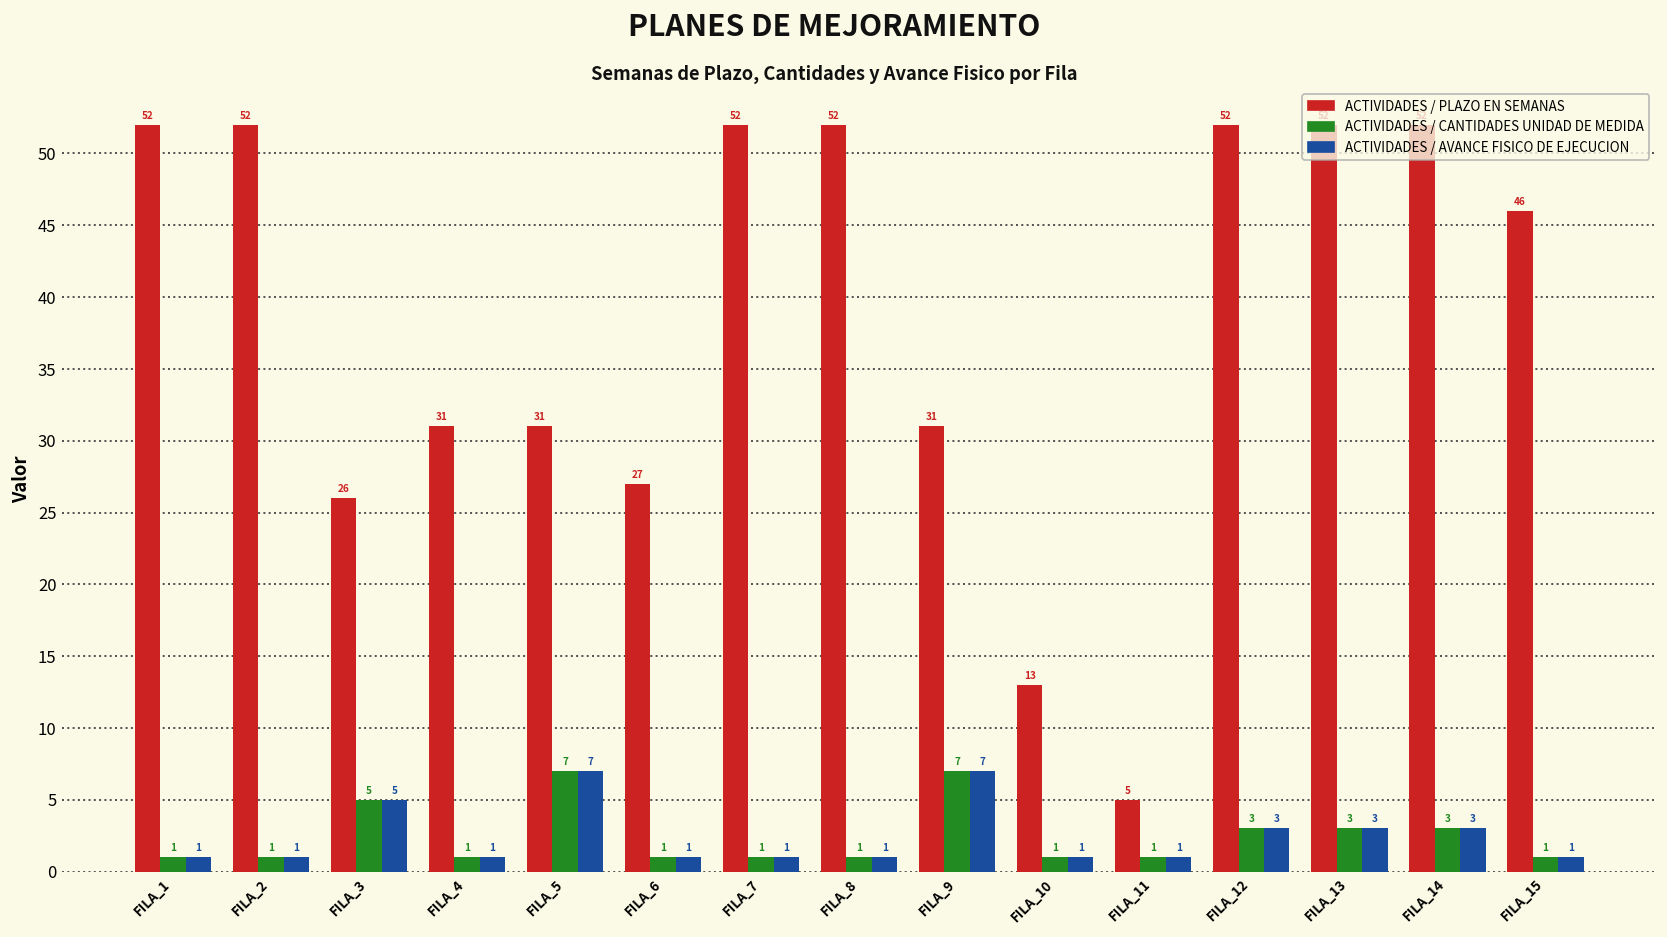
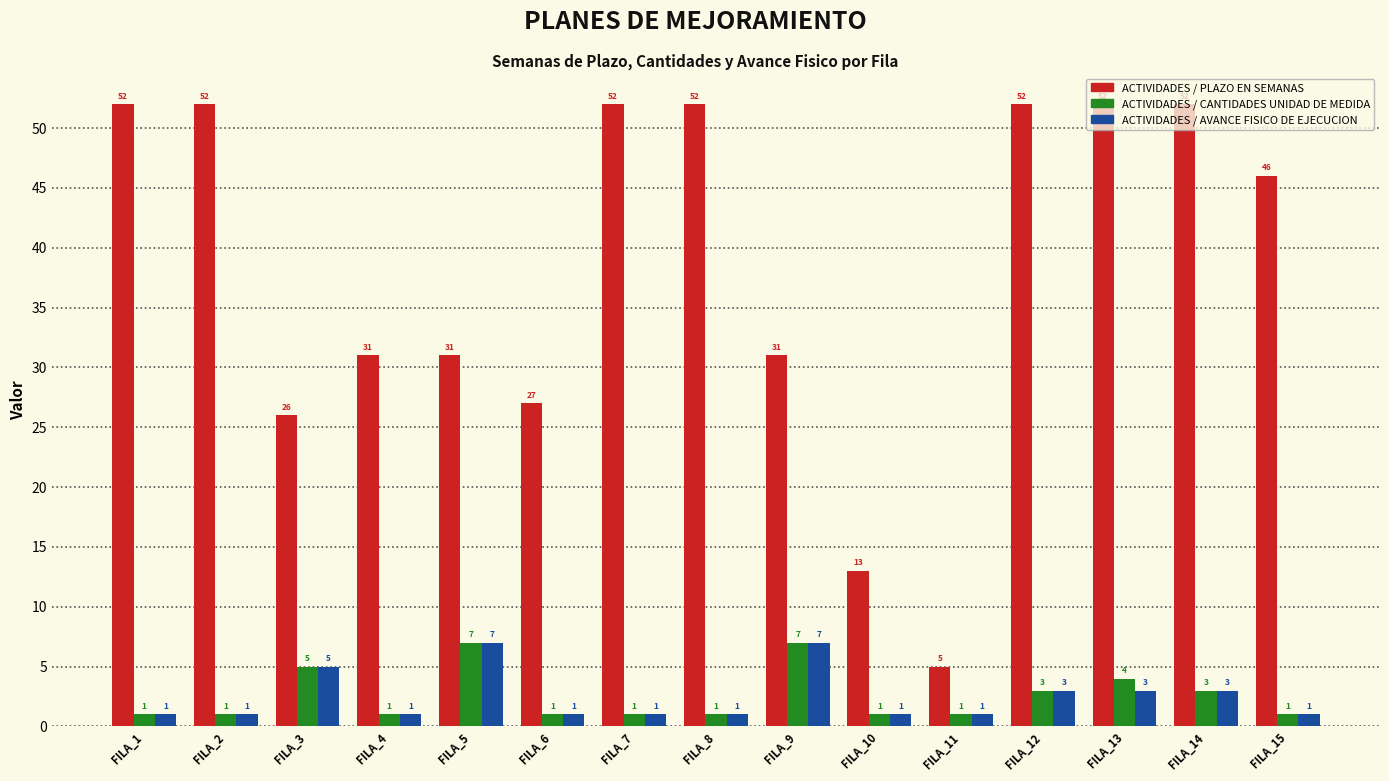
  {
    "ACTIVIDADES / PLAZO EN SEMANAS": {
      "FILA_1": 52,
      "FILA_2": 52,
      "FILA_3": 26,
      "FILA_4": 31,
      "FILA_5": 31,
      "FILA_6": 27,
      "FILA_7": 52,
      "FILA_8": 52,
      "FILA_9": 31,
      "FILA_10": 13,
      "FILA_11": 5,
      "FILA_12": 52,
      "FILA_15": 46
    },
    "ACTIVIDADES / CANTIDADES UNIDAD DE MEDIDA": {
      "FILA_1": 1,
      "FILA_2": 1,
      "FILA_3": 5,
      "FILA_4": 1,
      "FILA_5": 7,
      "FILA_6": 1,
      "FILA_7": 1,
      "FILA_8": 1,
      "FILA_9": 7,
      "FILA_10": 1,
      "FILA_11": 1,
      "FILA_12": 3,
-     "FILA_13": 3,
+     "FILA_13": 4,
      "FILA_14": 3,
      "FILA_15": 1
    },
    "ACTIVIDADES / AVANCE FISICO DE EJECUCION": {
      "FILA_1": 1,
      "FILA_2": 1,
      "FILA_3": 5,
      "FILA_4": 1,
      "FILA_5": 7,
      "FILA_6": 1,
      "FILA_7": 1,
      "FILA_8": 1,
      "FILA_9": 7,
      "FILA_10": 1,
      "FILA_11": 1,
      "FILA_12": 3,
      "FILA_13": 3,
      "FILA_14": 3,
      "FILA_15": 1
    }
  }
